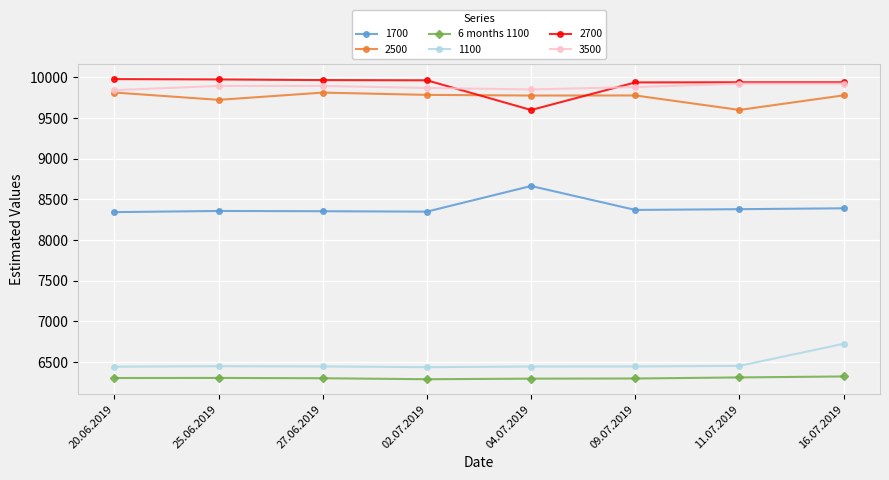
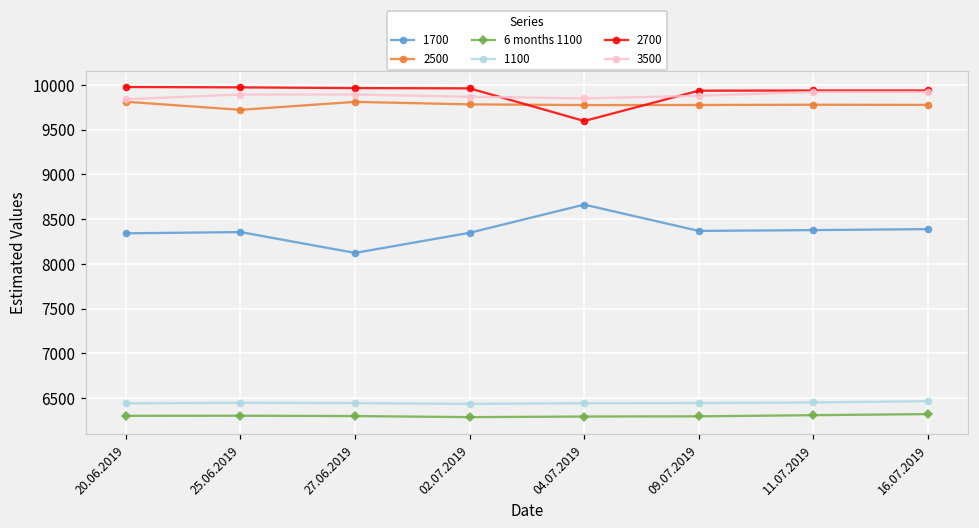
  {
    "1700": {
      "20.06.2019": 8300,
      "25.06.2019": 8400,
-     "27.06.2019": 8400,
+     "27.06.2019": 8100,
      "02.07.2019": 8300,
      "04.07.2019": 8700,
      "09.07.2019": 8400,
      "11.07.2019": 8400,
      "16.07.2019": 8400
    },
    "2500": {
      "25.06.2019": 9700,
      "27.06.2019": 9800,
      "02.07.2019": 9800,
      "04.07.2019": 9800,
      "09.07.2019": 9800,
-     "11.07.2019": 9600,
+     "11.07.2019": 9800,
      "16.07.2019": 9800
    },
    "6 months 1100": {
      "20.06.2019": 6300,
      "25.06.2019": 6300,
      "27.06.2019": 6300,
      "02.07.2019": 6300,
      "04.07.2019": 6300,
      "09.07.2019": 6300,
      "11.07.2019": 6300,
      "16.07.2019": 6300
    },
    "1100": {
      "20.06.2019": 6400,
      "25.06.2019": 6400,
      "27.06.2019": 6400,
      "02.07.2019": 6400,
      "04.07.2019": 6400,
      "09.07.2019": 6400,
      "11.07.2019": 6500,
-     "16.07.2019": 6700
+     "16.07.2019": 6500
    },
    "2700": {
      "20.06.2019": 10000,
      "25.06.2019": 10000,
      "27.06.2019": 10000,
      "02.07.2019": 10000,
      "04.07.2019": 9600,
      "09.07.2019": 9900
    },
    "3500": {
      "25.06.2019": 9900,
      "27.06.2019": 9900,
      "02.07.2019": 9900,
      "04.07.2019": 9900,
      "09.07.2019": 9900
    }
  }
